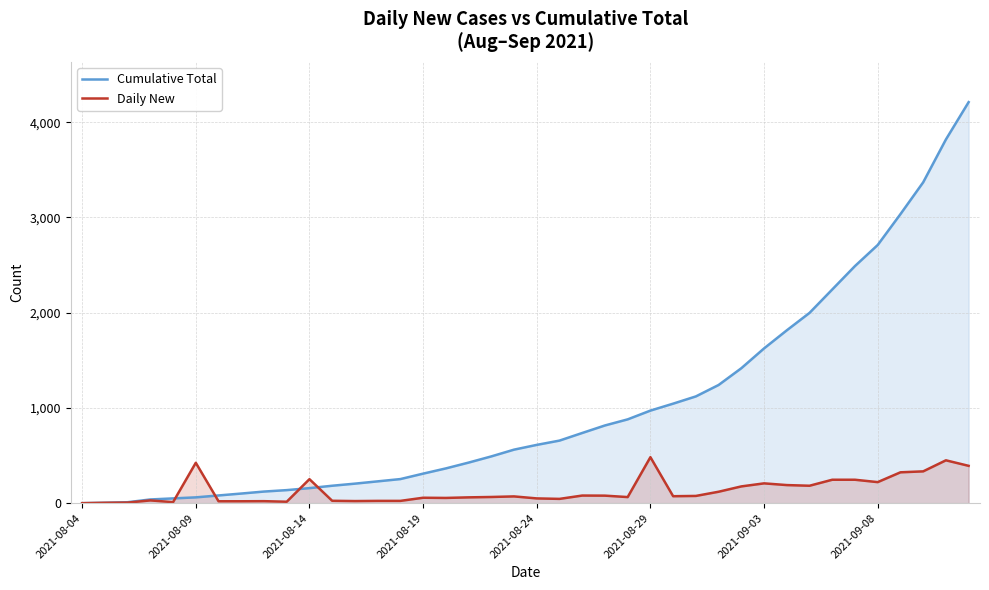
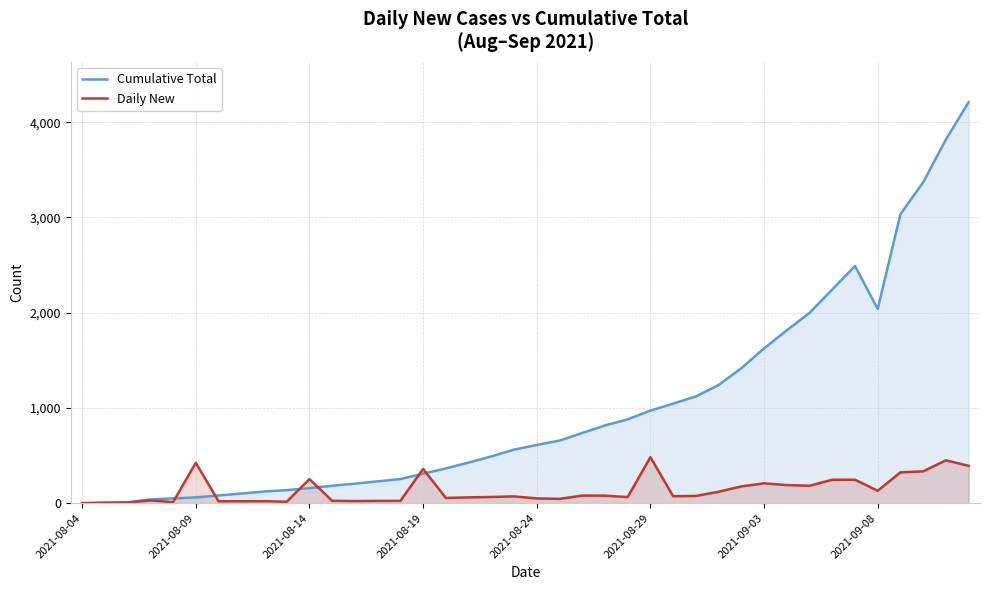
  {
    "Cumulative Total": {
      "2021-08-09": "100",
      "2021-08-14": "200",
      "2021-08-19": "300",
      "2021-08-24": "600",
      "2021-08-29": "1,000",
      "2021-09-03": "1,600",
-     "2021-09-08": "2,700"
+     "2021-09-08": "2,000"
    },
    "Daily New": {
      "2021-08-09": "400",
      "2021-08-14": "300",
-     "2021-08-19": "100",
+     "2021-08-19": "400",
      "2021-08-24": "100",
      "2021-08-29": "500",
      "2021-09-03": "200",
-     "2021-09-08": "200"
+     "2021-09-08": "100"
    }
  }
